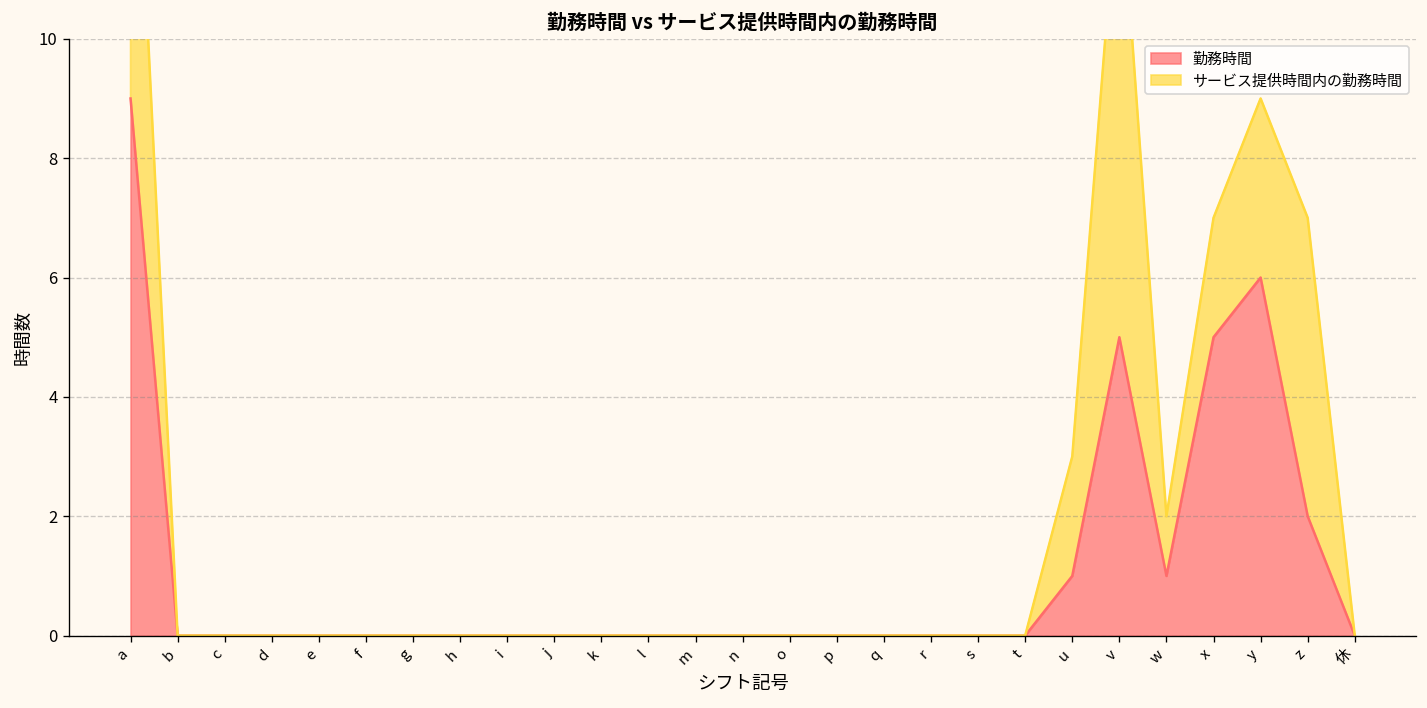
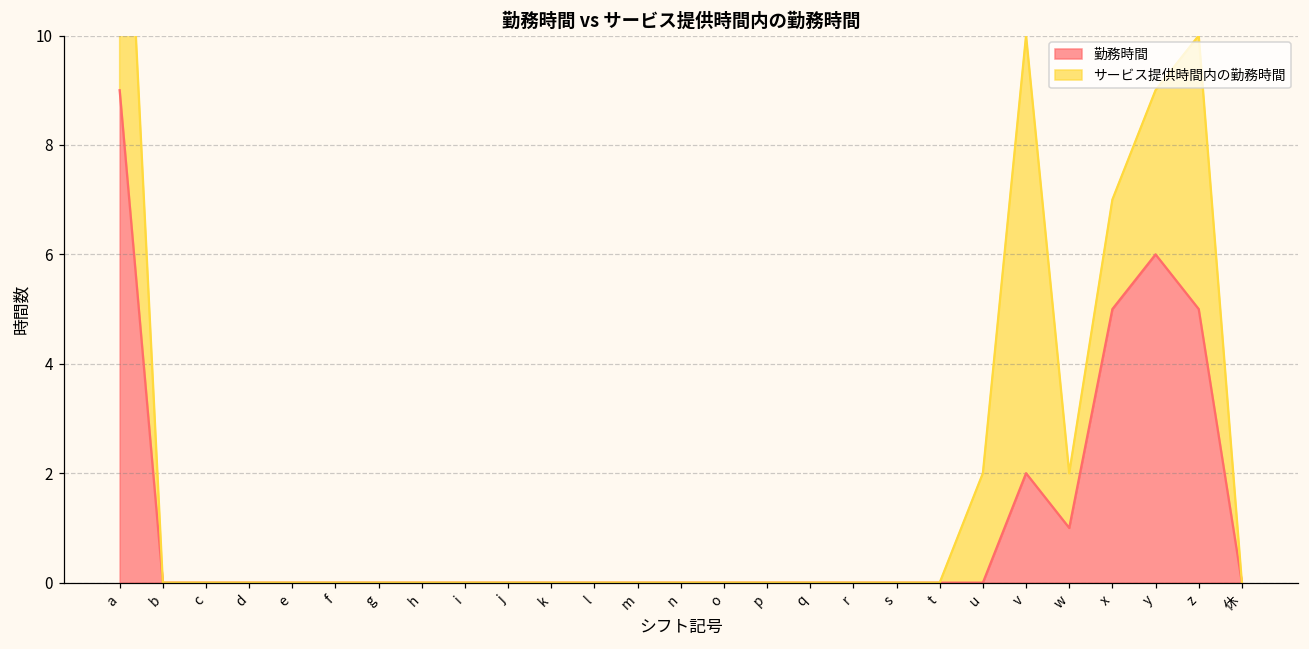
  {
    "勤務時間": {
      "a": 9,
-     "u": 1,
-     "v": 5,
+     "u": 0,
+     "v": 2,
      "w": 1,
      "x": 5,
      "y": 6,
-     "z": 2
+     "z": 5
    },
    "サービス提供時間内の勤務時間": {
      "u": 2,
      "w": 1,
      "x": 2,
      "y": 3,
      "z": 5
    }
  }
